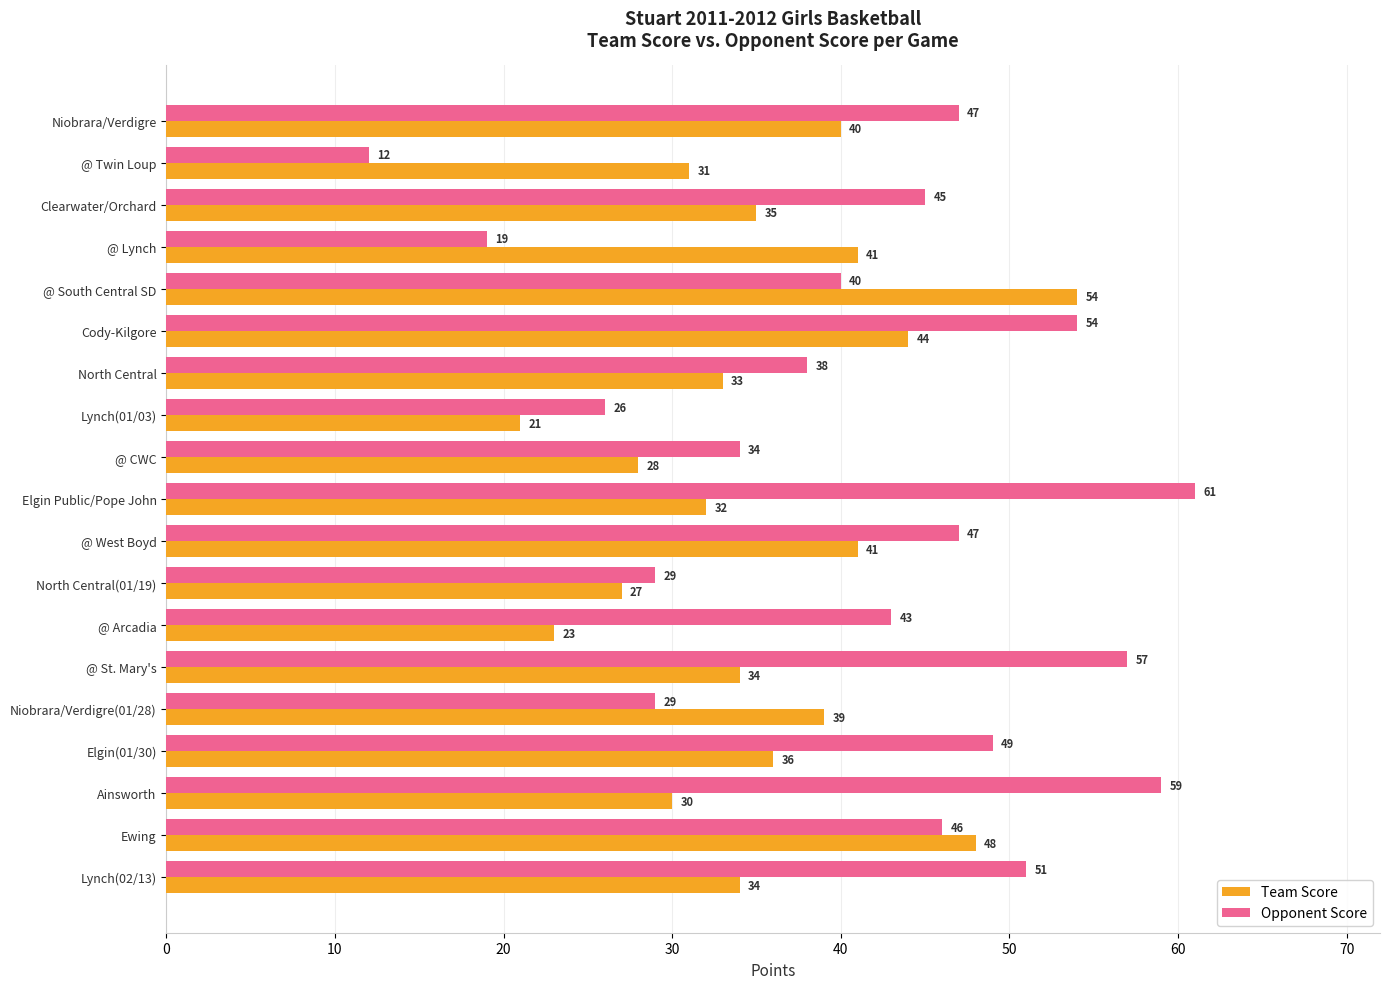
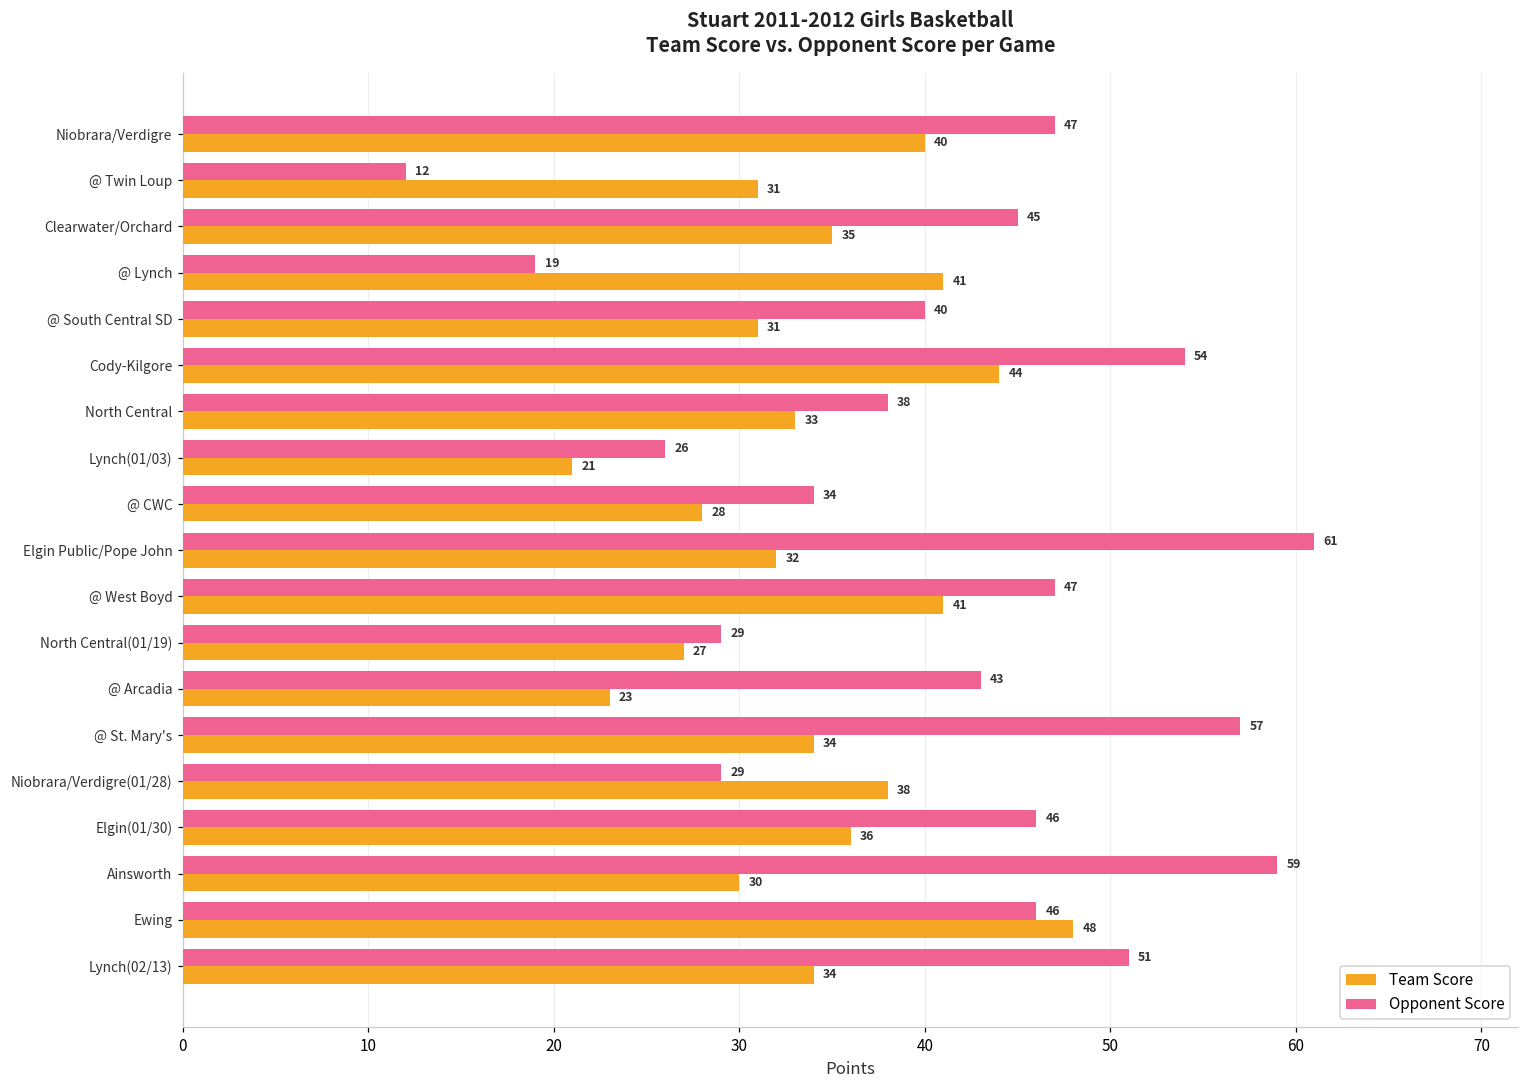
  {
    "Team Score": {
      "Niobrara/Verdigre": 40,
      "@ Twin Loup": 31,
      "Clearwater/Orchard": 35,
      "@ Lynch": 41,
-     "@ South Central SD": 54,
+     "@ South Central SD": 31,
      "Cody-Kilgore": 44,
      "North Central": 33,
      "Lynch(01/03)": 21,
      "@ CWC": 28,
      "Elgin Public/Pope John": 32,
      "@ West Boyd": 41,
      "North Central(01/19)": 27,
      "@ Arcadia": 23,
      "@ St. Mary's": 34,
-     "Niobrara/Verdigre(01/28)": 39,
+     "Niobrara/Verdigre(01/28)": 38,
      "Elgin(01/30)": 36,
      "Ainsworth": 30,
      "Ewing": 48,
      "Lynch(02/13)": 34
    },
    "Opponent Score": {
      "Niobrara/Verdigre": 47,
      "@ Twin Loup": 12,
      "Clearwater/Orchard": 45,
      "@ Lynch": 19,
      "@ South Central SD": 40,
      "Cody-Kilgore": 54,
      "North Central": 38,
      "Lynch(01/03)": 26,
      "@ CWC": 34,
      "Elgin Public/Pope John": 61,
      "@ West Boyd": 47,
      "North Central(01/19)": 29,
      "@ Arcadia": 43,
      "@ St. Mary's": 57,
      "Niobrara/Verdigre(01/28)": 29,
-     "Elgin(01/30)": 49,
+     "Elgin(01/30)": 46,
      "Ainsworth": 59,
      "Ewing": 46,
      "Lynch(02/13)": 51
    }
  }
